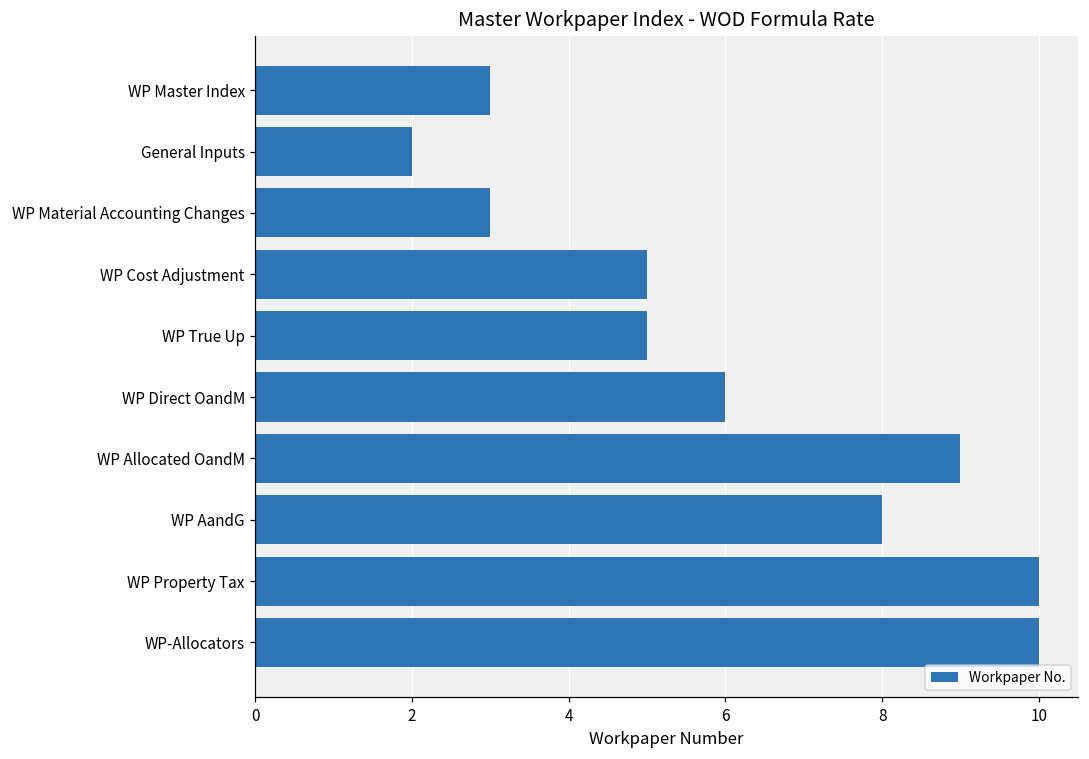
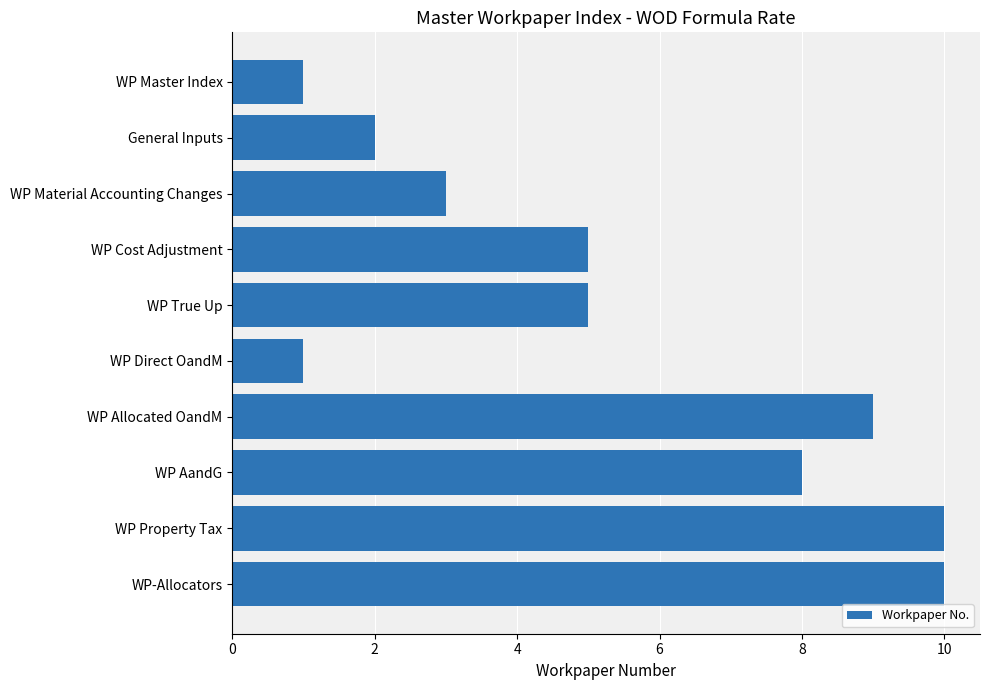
  {
-   "WP Master Index": 3,
+   "WP Master Index": 1,
    "General Inputs": 2,
    "WP Material Accounting Changes": 3,
    "WP Cost Adjustment": 5,
    "WP True Up": 5,
-   "WP Direct OandM": 6,
+   "WP Direct OandM": 1,
    "WP Allocated OandM": 9,
    "WP AandG": 8,
    "WP Property Tax": 10,
    "WP-Allocators": 10
  }
